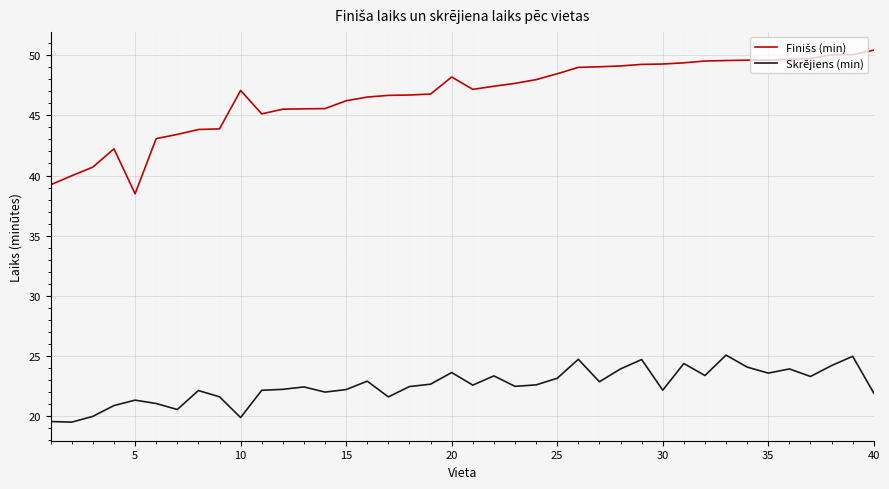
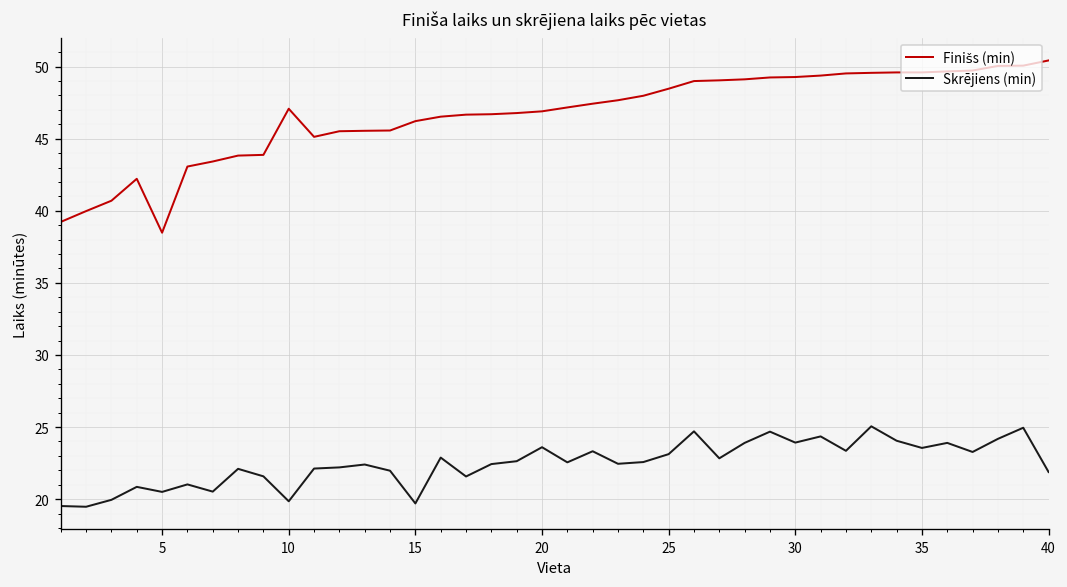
  {
    "Finišs (min)": {
      "5": 38.5,
      "10": 47.1,
      "15": 46.2,
-     "20": 48.2,
+     "20": 46.9,
      "25": 48.5,
      "30": 49.3,
      "40": 50.4
    },
    "Skrējiens (min)": {
-     "5": 21.3,
+     "5": 20.5,
      "10": 19.9,
-     "15": 22.2,
+     "15": 19.7,
      "20": 23.6,
      "25": 23.1,
-     "30": 22.1,
+     "30": 23.9,
      "35": 23.6,
      "40": 21.9
    }
  }
